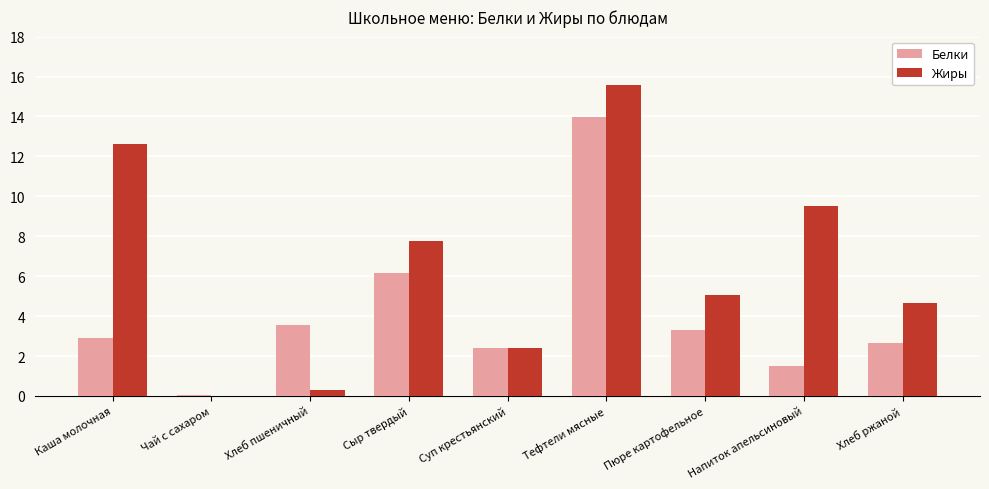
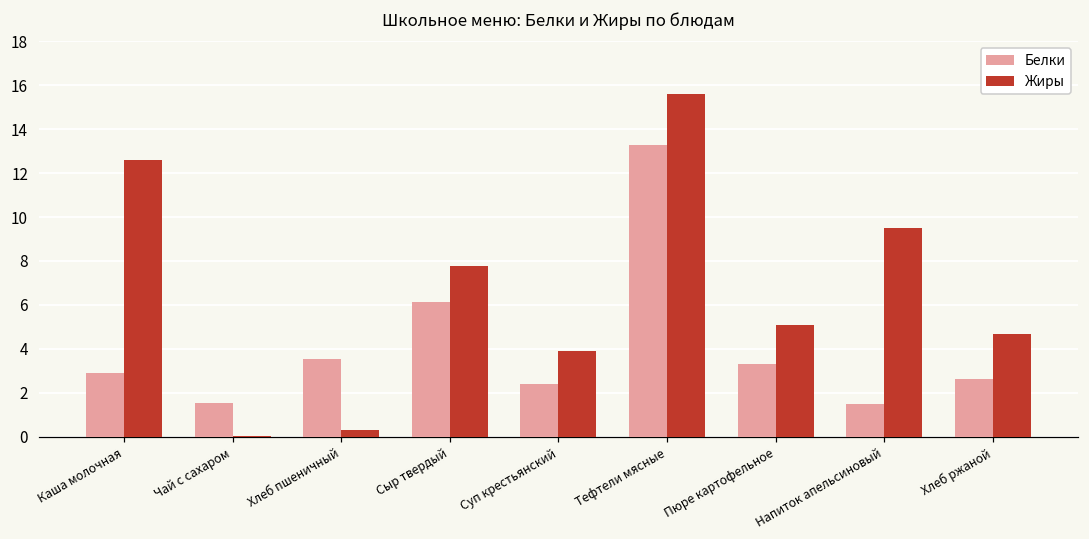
  {
    "Белки": {
      "Каша молочная": 2.9,
-     "Чай с сахаром": 0.1,
+     "Чай с сахаром": 1.5,
      "Хлеб пшеничный": 3.5,
      "Сыр твердый": 6.2,
      "Суп крестьянский": 2.4,
-     "Тефтели мясные": 14.0,
+     "Тефтели мясные": 13.3,
      "Пюре картофельное": 3.3,
      "Напиток апельсиновый": 1.5,
      "Хлеб ржаной": 2.6
    },
    "Жиры": {
      "Каша молочная": 12.6,
      "Хлеб пшеничный": 0.3,
      "Сыр твердый": 7.8,
-     "Суп крестьянский": 2.4,
+     "Суп крестьянский": 3.9,
      "Тефтели мясные": 15.6,
      "Пюре картофельное": 5.1,
      "Напиток апельсиновый": 9.5,
      "Хлеб ржаной": 4.7
    }
  }
